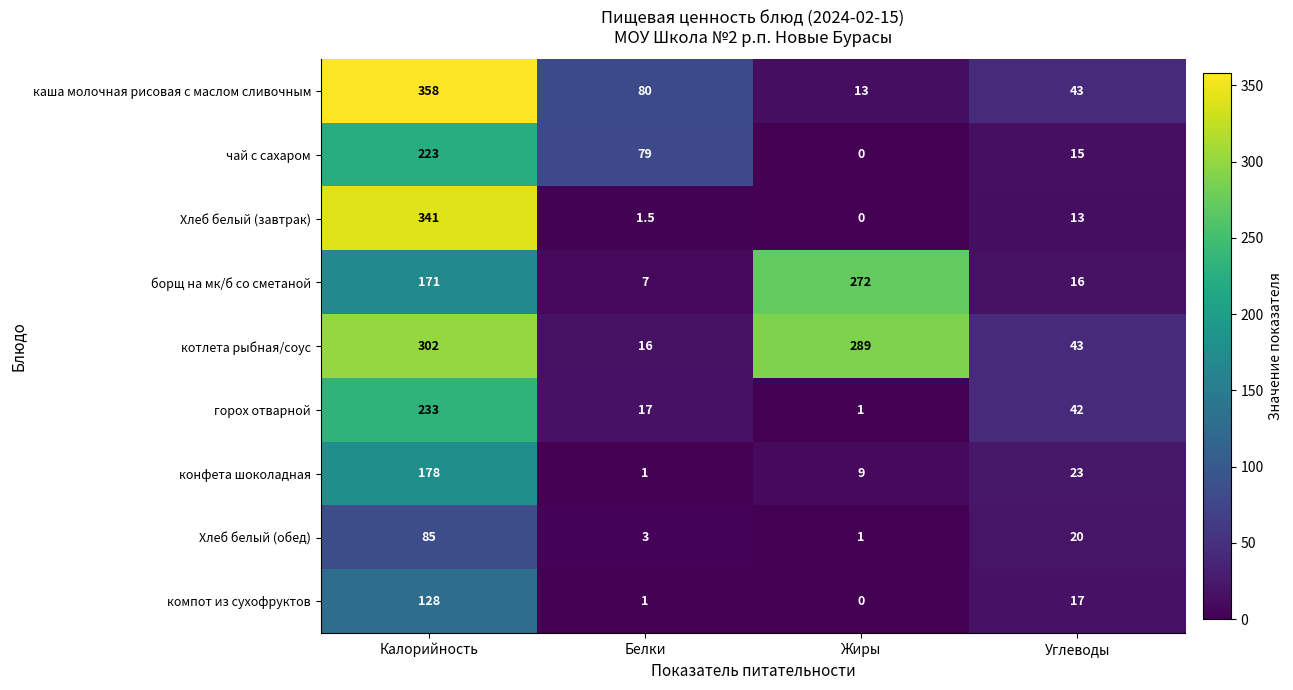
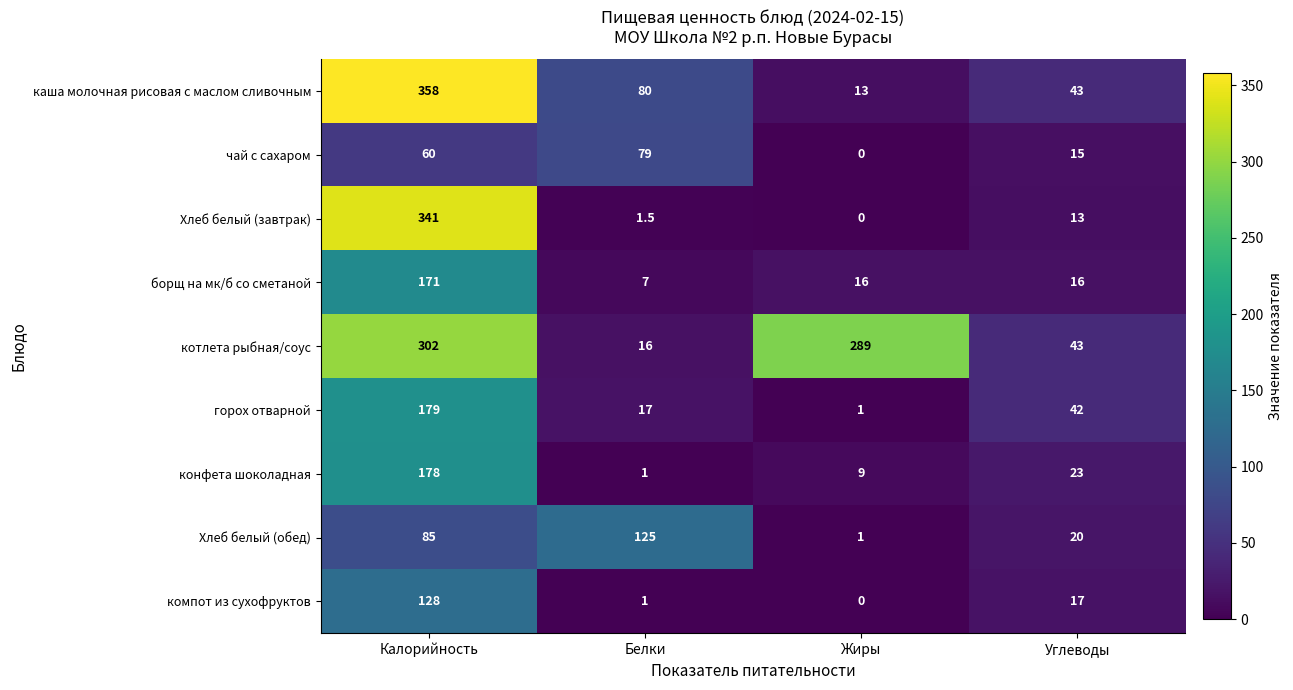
  {
    "каша молочная рисовая с маслом сливочным": {
      "Калорийность": 358,
      "Белки": 80,
      "Жиры": 13,
      "Углеводы": 43
    },
    "чай с сахаром": {
-     "Калорийность": 223,
+     "Калорийность": 60,
      "Белки": 79,
      "Жиры": 0,
      "Углеводы": 15
    },
    "Хлеб белый (завтрак)": {
      "Калорийность": 341,
      "Белки": 1.5,
      "Жиры": 0,
      "Углеводы": 13
    },
    "борщ на мк/б со сметаной": {
      "Калорийность": 171,
      "Белки": 7,
-     "Жиры": 272,
+     "Жиры": 16,
      "Углеводы": 16
    },
    "котлета рыбная/соус": {
      "Калорийность": 302,
      "Белки": 16,
      "Жиры": 289,
      "Углеводы": 43
    },
    "горох отварной": {
-     "Калорийность": 233,
+     "Калорийность": 179,
      "Белки": 17,
      "Жиры": 1,
      "Углеводы": 42
    },
    "конфета шоколадная": {
      "Калорийность": 178,
      "Белки": 1,
      "Жиры": 9,
      "Углеводы": 23
    },
    "Хлеб белый (обед)": {
      "Калорийность": 85,
-     "Белки": 3,
+     "Белки": 125,
      "Жиры": 1,
      "Углеводы": 20
    },
    "компот из сухофруктов": {
      "Калорийность": 128,
      "Белки": 1,
      "Жиры": 0,
      "Углеводы": 17
    }
  }
